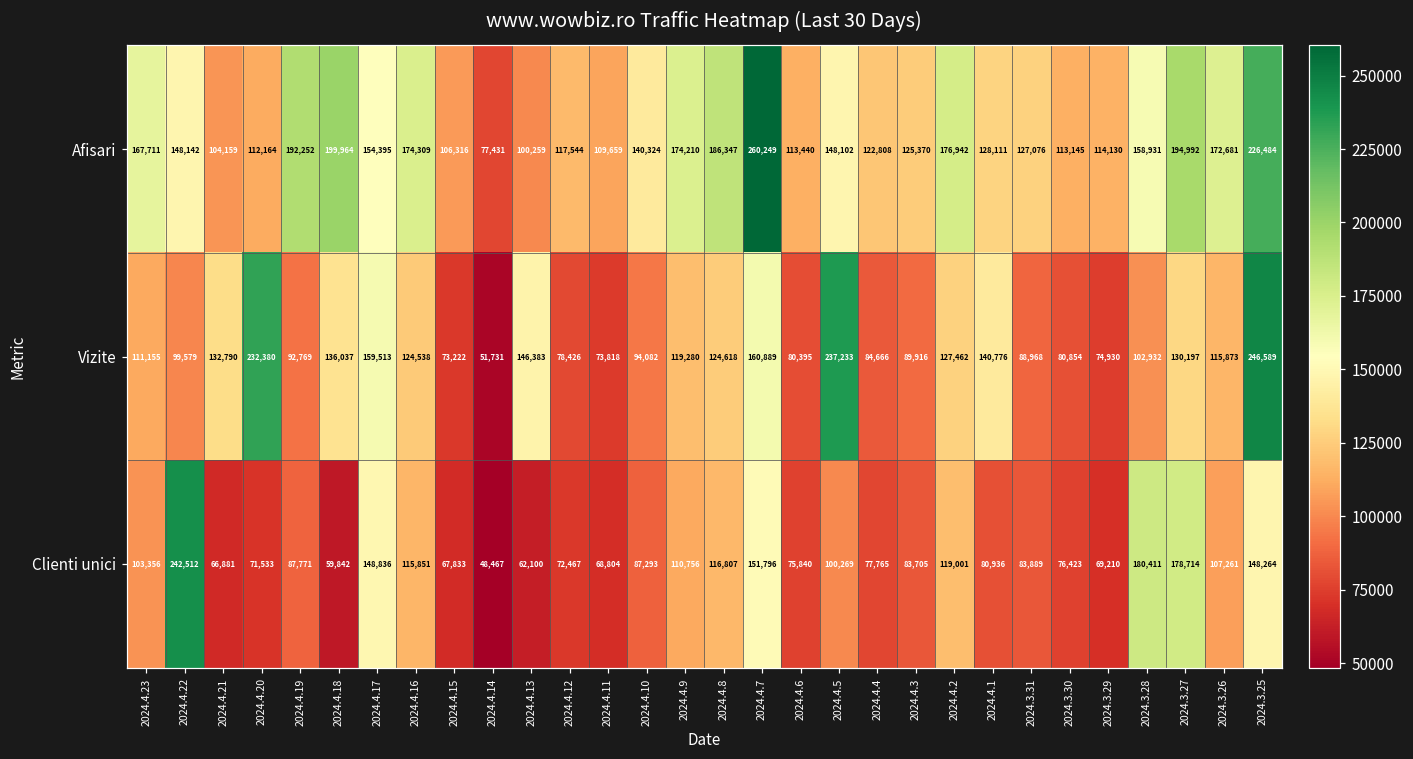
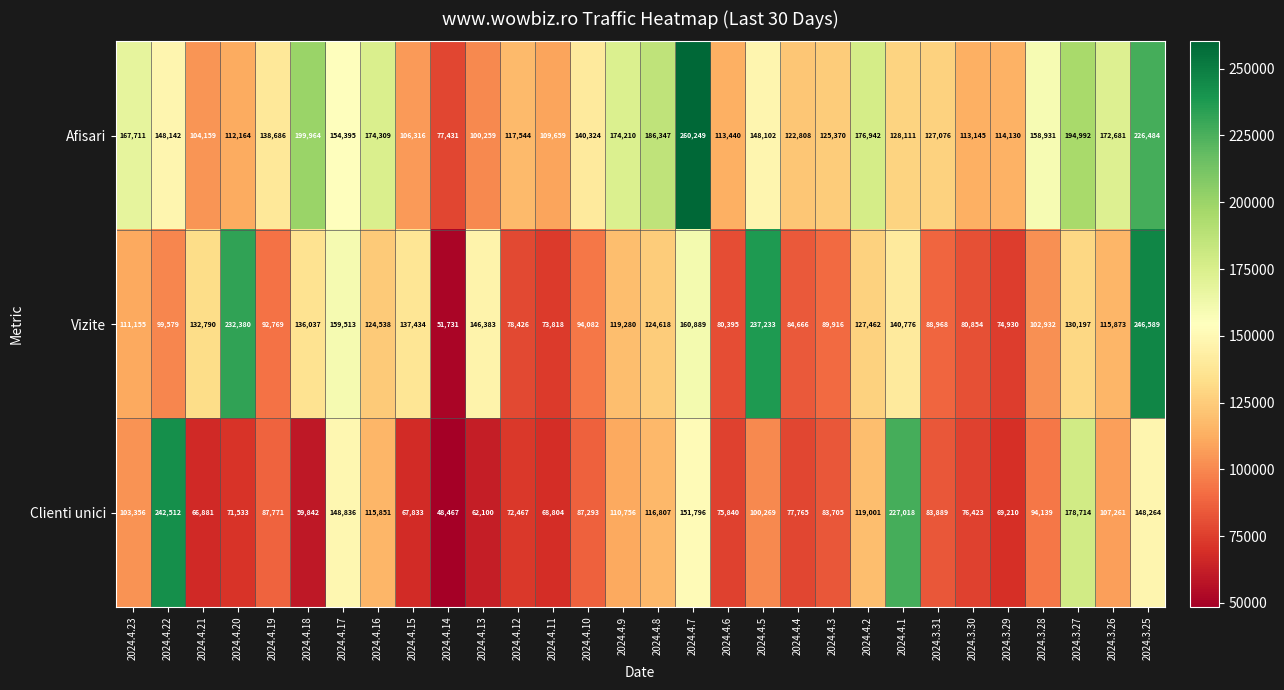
  {
    "Afisari": {
      "2024.4.23": "167,711",
      "2024.4.22": "148,142",
      "2024.4.21": "104,159",
      "2024.4.20": "112,164",
-     "2024.4.19": "192,252",
+     "2024.4.19": "138,686",
      "2024.4.18": "199,964",
      "2024.4.17": "154,395",
      "2024.4.16": "174,309",
      "2024.4.15": "106,316",
      "2024.4.14": "77,431",
      "2024.4.13": "100,259",
      "2024.4.12": "117,544",
      "2024.4.11": "109,659",
      "2024.4.10": "140,324",
      "2024.4.9": "174,210",
      "2024.4.8": "186,347",
      "2024.4.7": "260,249",
      "2024.4.6": "113,440",
      "2024.4.5": "148,102",
      "2024.4.4": "122,808",
      "2024.4.3": "125,370",
      "2024.4.2": "176,942",
      "2024.4.1": "128,111",
      "2024.3.31": "127,076",
      "2024.3.30": "113,145",
      "2024.3.29": "114,130",
      "2024.3.28": "158,931",
      "2024.3.27": "194,992",
      "2024.3.26": "172,681",
      "2024.3.25": "226,484"
    },
    "Vizite": {
      "2024.4.23": "111,155",
      "2024.4.22": "99,579",
      "2024.4.21": "132,790",
      "2024.4.20": "232,380",
      "2024.4.19": "92,769",
      "2024.4.18": "136,037",
      "2024.4.17": "159,513",
      "2024.4.16": "124,538",
-     "2024.4.15": "73,222",
+     "2024.4.15": "137,434",
      "2024.4.14": "51,731",
      "2024.4.13": "146,383",
      "2024.4.12": "78,426",
      "2024.4.11": "73,818",
      "2024.4.10": "94,082",
      "2024.4.9": "119,280",
      "2024.4.8": "124,618",
      "2024.4.7": "160,889",
      "2024.4.6": "80,395",
      "2024.4.5": "237,233",
      "2024.4.4": "84,666",
      "2024.4.3": "89,916",
      "2024.4.2": "127,462",
      "2024.4.1": "140,776",
      "2024.3.31": "88,968",
      "2024.3.30": "80,854",
      "2024.3.29": "74,930",
      "2024.3.28": "102,932",
      "2024.3.27": "130,197",
      "2024.3.26": "115,873",
      "2024.3.25": "246,589"
    },
    "Clienti unici": {
      "2024.4.23": "103,356",
      "2024.4.22": "242,512",
      "2024.4.21": "66,881",
      "2024.4.20": "71,533",
      "2024.4.19": "87,771",
      "2024.4.18": "59,842",
      "2024.4.17": "148,836",
      "2024.4.16": "115,851",
      "2024.4.15": "67,833",
      "2024.4.14": "48,467",
      "2024.4.13": "62,100",
      "2024.4.12": "72,467",
      "2024.4.11": "68,804",
      "2024.4.10": "87,293",
      "2024.4.9": "110,756",
      "2024.4.8": "116,807",
      "2024.4.7": "151,796",
      "2024.4.6": "75,840",
      "2024.4.5": "100,269",
      "2024.4.4": "77,765",
      "2024.4.3": "83,705",
      "2024.4.2": "119,001",
-     "2024.4.1": "80,936",
+     "2024.4.1": "227,018",
      "2024.3.31": "83,889",
      "2024.3.30": "76,423",
      "2024.3.29": "69,210",
-     "2024.3.28": "180,411",
+     "2024.3.28": "94,139",
      "2024.3.27": "178,714",
      "2024.3.26": "107,261",
      "2024.3.25": "148,264"
    }
  }
